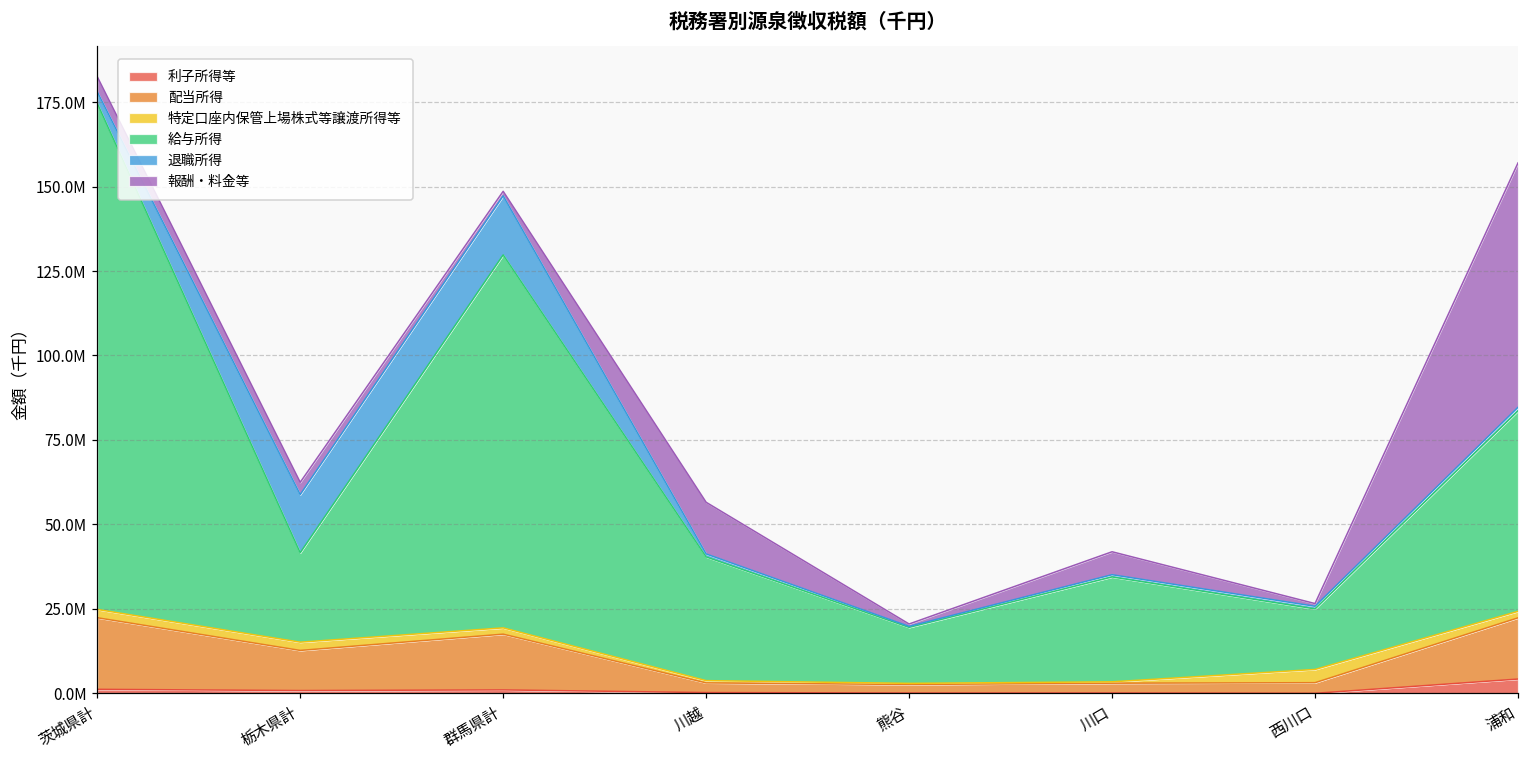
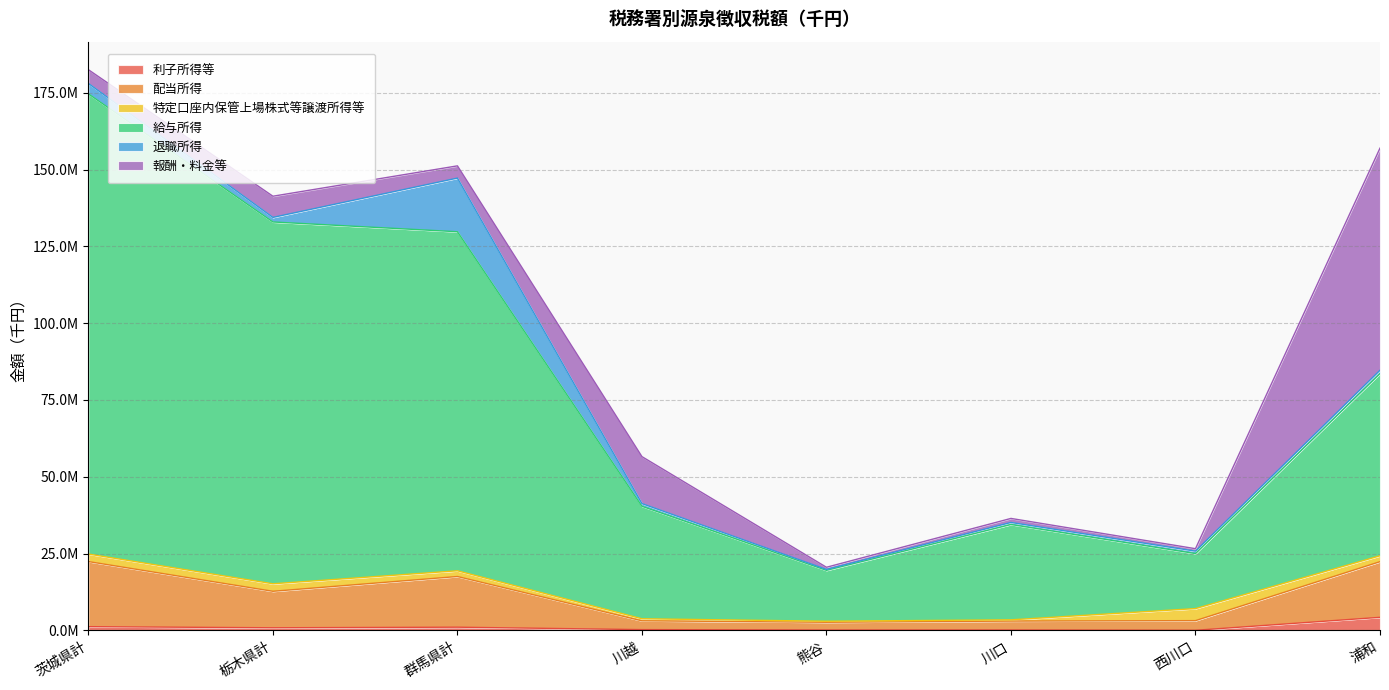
  {
    "特定口座内保管上場株式等譲渡所得等": {
      "茨城県計": 2000000,
      "栃木県計": 2000000,
      "群馬県計": 2000000,
      "西川口": 4000000,
      "浦和": 2000000
    },
    "給与所得": {
      "茨城県計": 150000000,
-     "栃木県計": 26000000,
+     "栃木県計": 118000000,
      "群馬県計": 110000000,
      "川越": 37000000,
      "浦和": 59000000
    },
    "退職所得": {
      "茨城県計": 3000000,
-     "栃木県計": 17000000,
+     "栃木県計": 1000000,
      "群馬県計": 17000000,
      "川越": 1000000,
      "浦和": 1000000
    },
    "報酬・料金等": {
      "茨城県計": 4000000,
-     "栃木県計": 4000000,
-     "群馬県計": 1000000,
+     "栃木県計": 7000000,
+     "群馬県計": 4000000,
      "川越": 15000000,
-     "川口": 7000000,
+     "川口": 1000000,
      "浦和": 72000000
    }
  }
